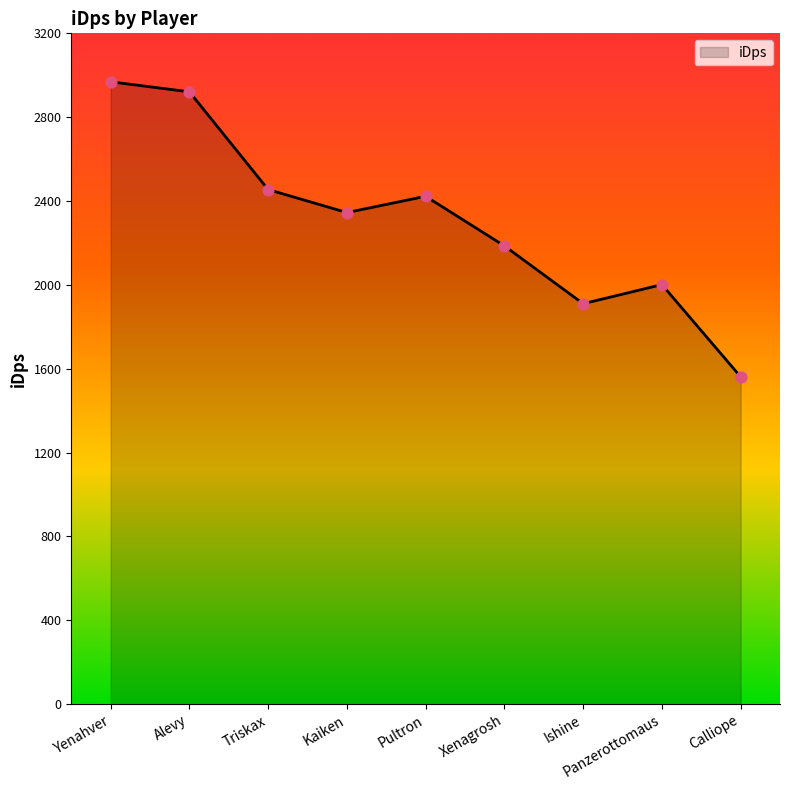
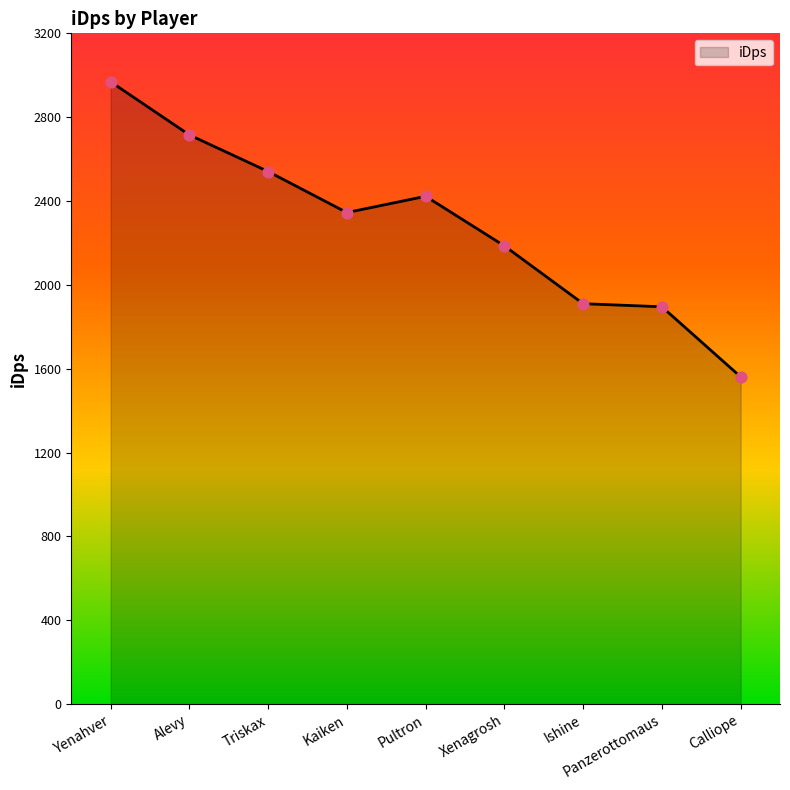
  {
    "Yenahver": 2970,
-   "Alevy": 2920,
-   "Triskax": 2450,
+   "Alevy": 2720,
+   "Triskax": 2540,
    "Kaiken": 2340,
    "Pultron": 2420,
    "Xenagrosh": 2190,
    "Ishine": 1910,
-   "Panzerottomaus": 2000,
+   "Panzerottomaus": 1900,
    "Calliope": 1560
  }
